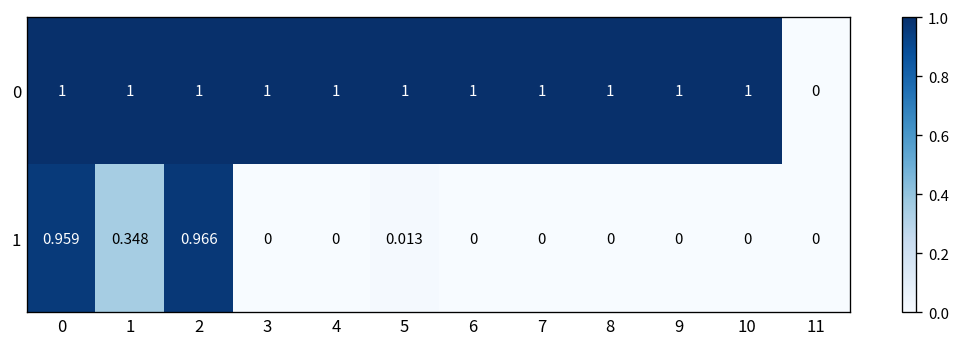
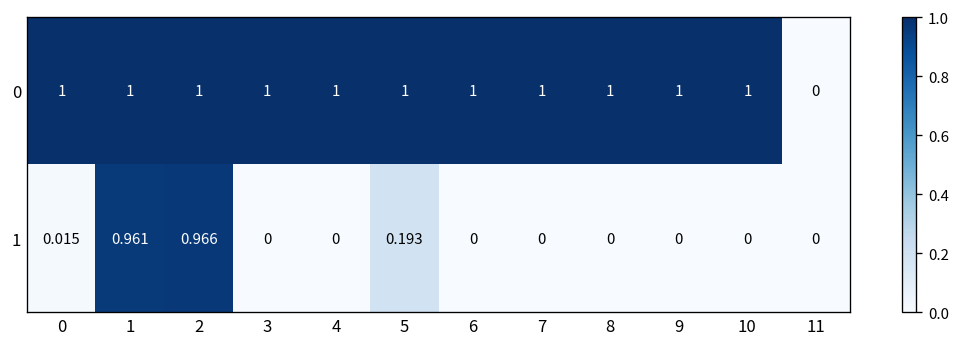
  {
    "0": {
      "0": 1,
      "1": 1,
      "2": 1,
      "3": 1,
      "4": 1,
      "5": 1,
      "6": 1,
      "7": 1,
      "8": 1,
      "9": 1,
      "10": 1,
      "11": 0
    },
    "1": {
-     "0": 0.959,
-     "1": 0.348,
+     "0": 0.015,
+     "1": 0.961,
      "2": 0.966,
      "3": 0,
      "4": 0,
-     "5": 0.013,
+     "5": 0.193,
      "6": 0,
      "7": 0,
      "8": 0,
      "9": 0,
      "10": 0,
      "11": 0
    }
  }
